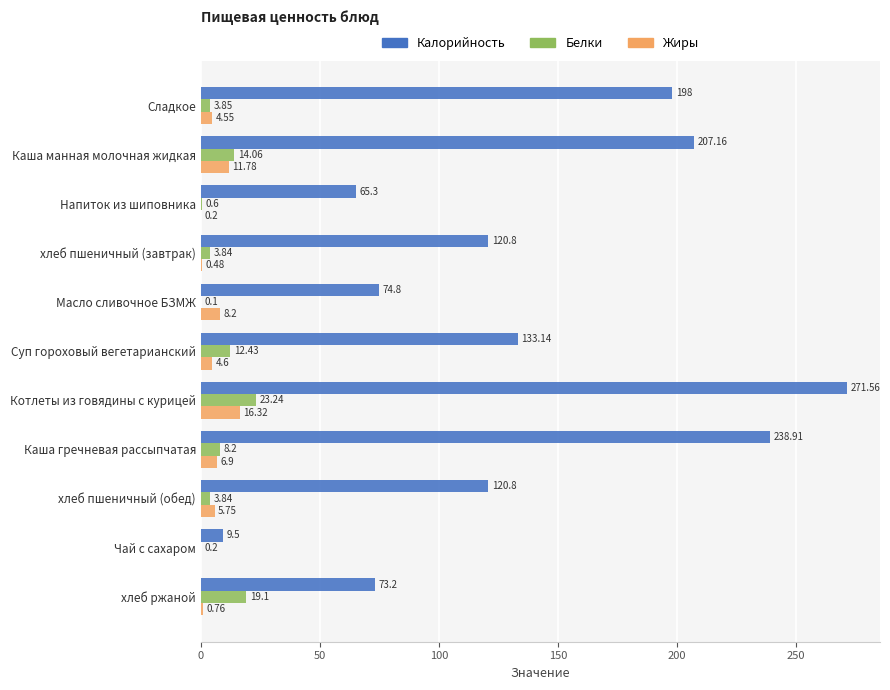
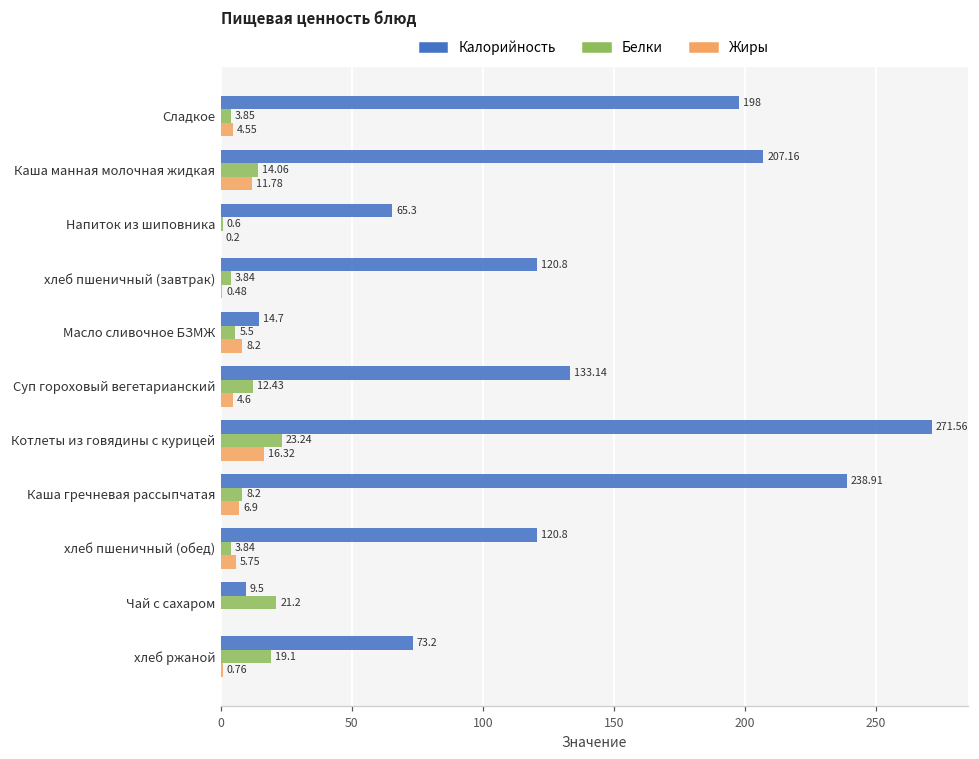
  {
    "Калорийность": {
      "Сладкое": 198,
      "Каша манная молочная жидкая": 207.16,
      "Напиток из шиповника": 65.3,
      "хлеб пшеничный (завтрак)": 120.8,
-     "Масло сливочное БЗМЖ": 74.8,
+     "Масло сливочное БЗМЖ": 14.7,
      "Суп гороховый вегетарианский": 133.14,
      "Котлеты из говядины с курицей": 271.56,
      "Каша гречневая рассыпчатая": 238.91,
      "хлеб пшеничный (обед)": 120.8,
      "Чай с сахаром": 9.5,
      "хлеб ржаной": 73.2
    },
    "Белки": {
      "Сладкое": 3.85,
      "Каша манная молочная жидкая": 14.06,
      "Напиток из шиповника": 0.6,
      "хлеб пшеничный (завтрак)": 3.84,
-     "Масло сливочное БЗМЖ": 0.1,
+     "Масло сливочное БЗМЖ": 5.5,
      "Суп гороховый вегетарианский": 12.43,
      "Котлеты из говядины с курицей": 23.24,
      "Каша гречневая рассыпчатая": 8.2,
      "хлеб пшеничный (обед)": 3.84,
-     "Чай с сахаром": 0.2,
+     "Чай с сахаром": 21.2,
      "хлеб ржаной": 19.1
    },
    "Жиры": {
      "Сладкое": 4.55,
      "Каша манная молочная жидкая": 11.78,
      "Напиток из шиповника": 0.2,
      "хлеб пшеничный (завтрак)": 0.48,
      "Масло сливочное БЗМЖ": 8.2,
      "Суп гороховый вегетарианский": 4.6,
      "Котлеты из говядины с курицей": 16.32,
      "Каша гречневая рассыпчатая": 6.9,
      "хлеб пшеничный (обед)": 5.75,
      "хлеб ржаной": 0.76
    }
  }
